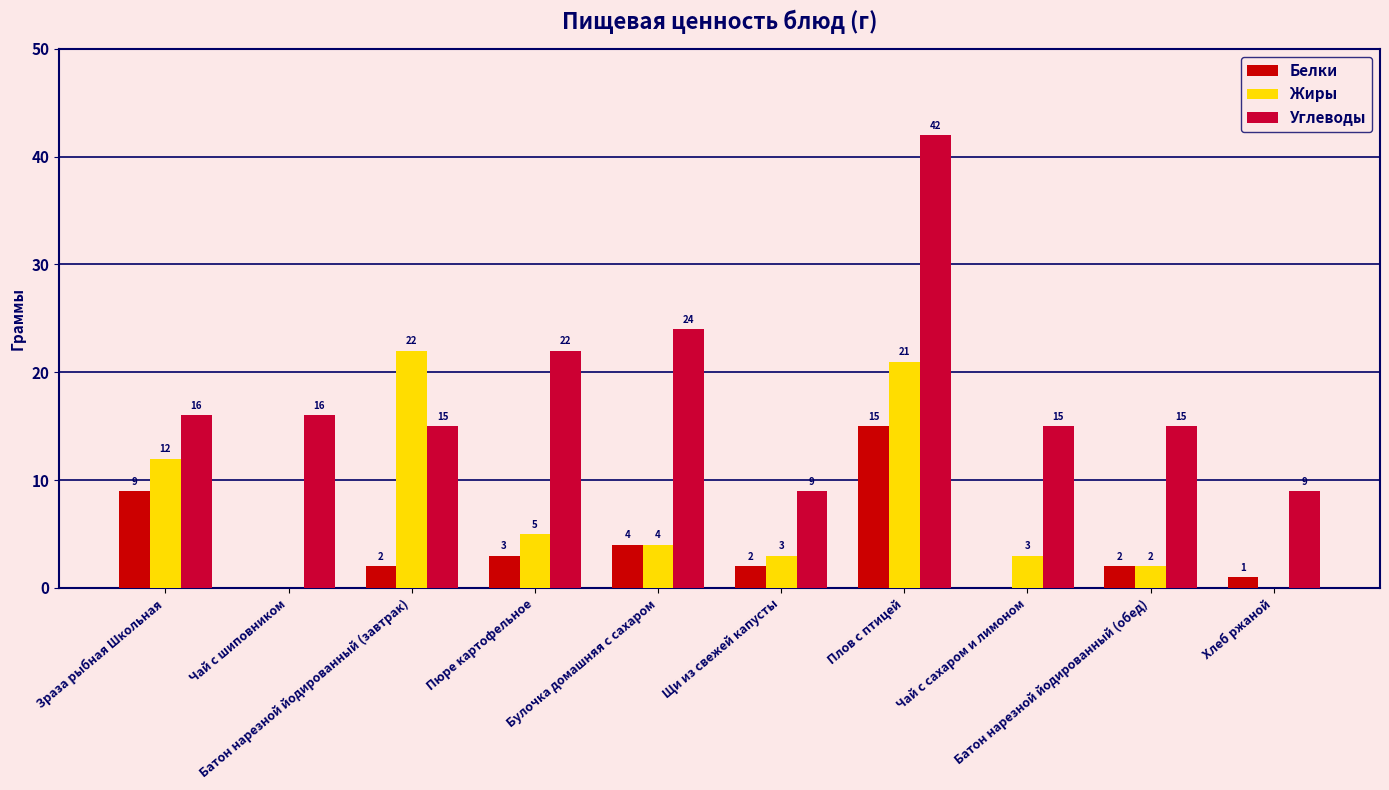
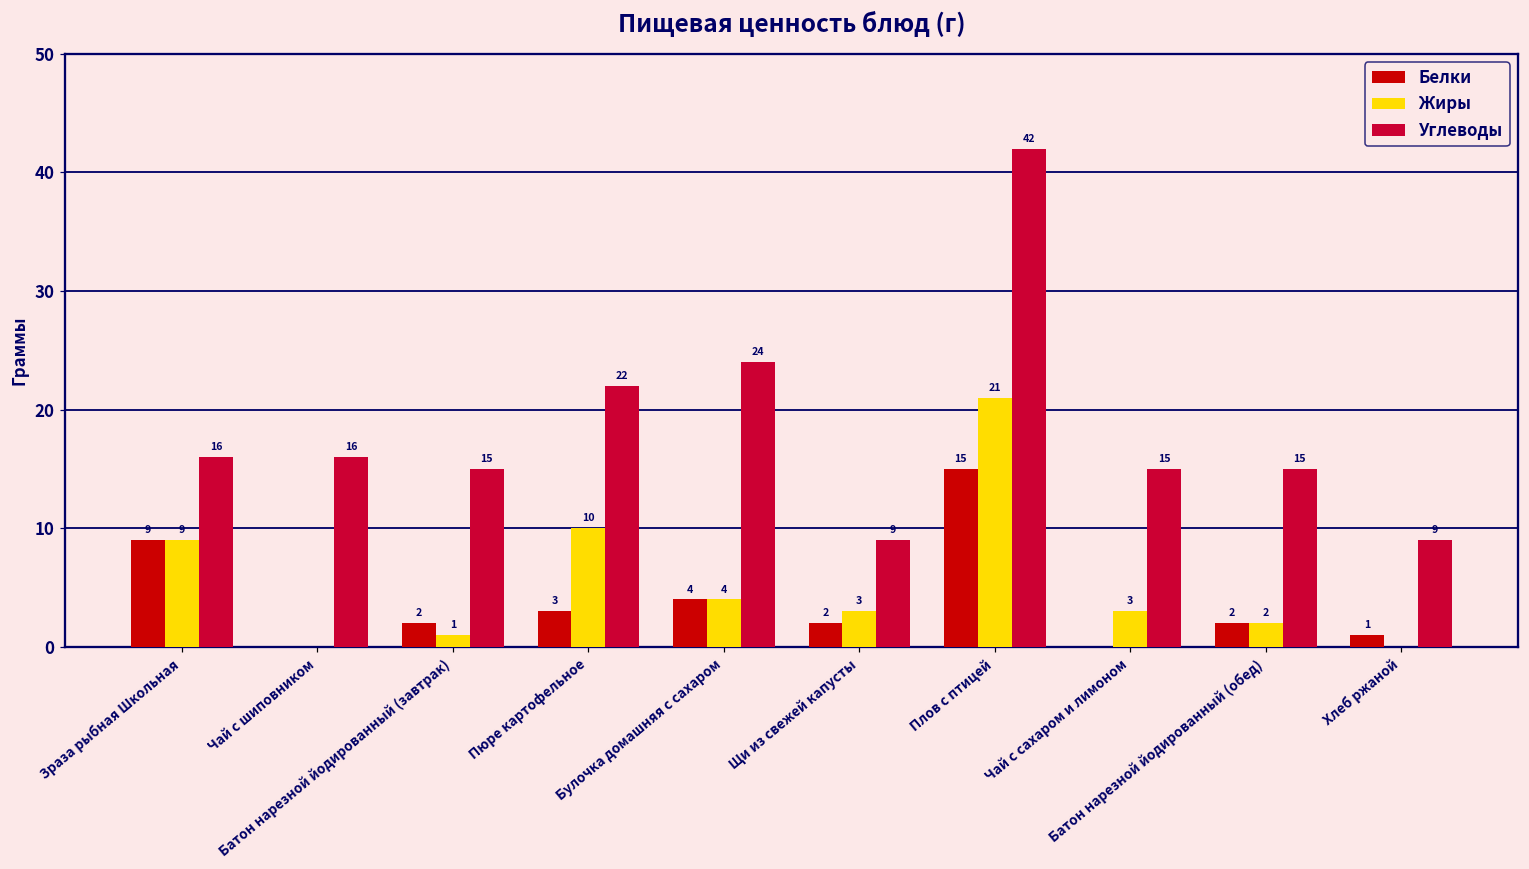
  {
    "Жиры": {
-     "Зраза рыбная Школьная": 12,
-     "Батон нарезной йодированный (завтрак)": 22,
-     "Пюре картофельное": 5,
+     "Зраза рыбная Школьная": 9,
+     "Батон нарезной йодированный (завтрак)": 1,
+     "Пюре картофельное": 10,
      "Булочка домашняя с сахаром": 4,
      "Щи из свежей капусты": 3,
      "Плов с птицей": 21,
      "Чай с сахаром и лимоном": 3,
      "Батон нарезной йодированный (обед)": 2
    }
  }
